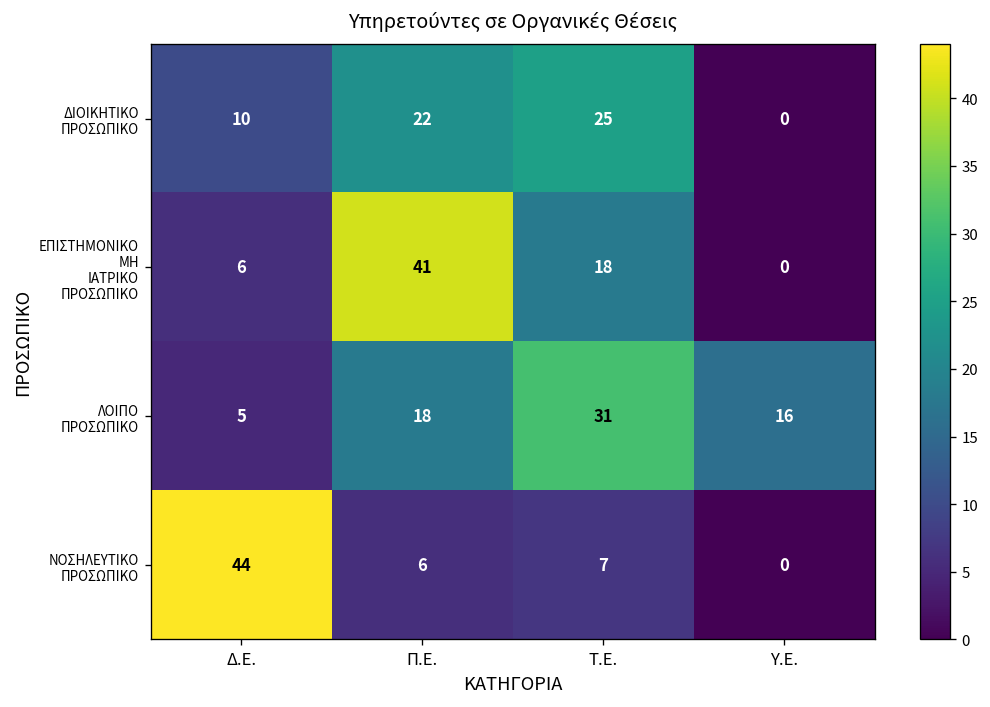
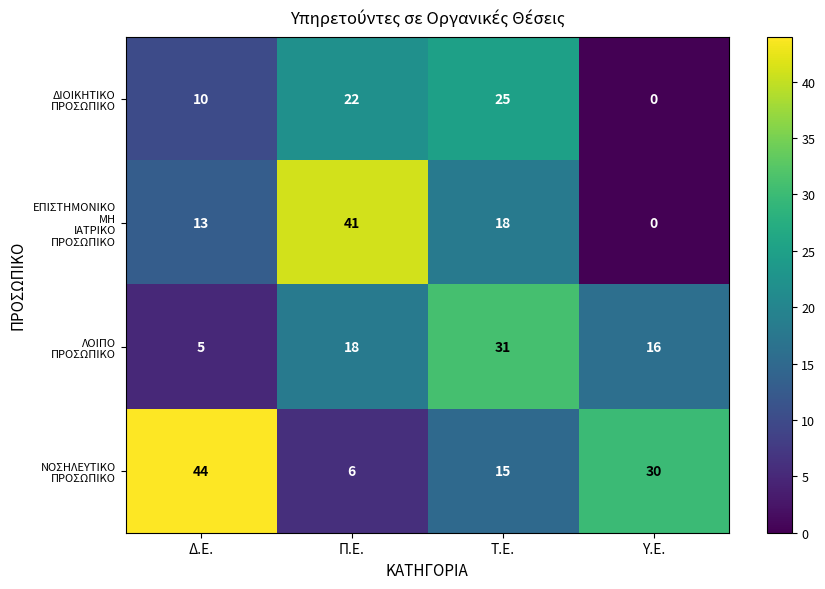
  {
    "ΔΙΟΙΚΗΤΙΚΟ ΠΡΟΣΩΠΙΚΟ": {
      "Δ.Ε.": 10,
      "Π.Ε.": 22,
      "Τ.Ε.": 25,
      "Υ.Ε.": 0
    },
    "ΕΠΙΣΤΗΜΟΝΙΚΟ ΜΗ ΙΑΤΡΙΚΟ ΠΡΟΣΩΠΙΚΟ": {
-     "Δ.Ε.": 6,
+     "Δ.Ε.": 13,
      "Π.Ε.": 41,
      "Τ.Ε.": 18,
      "Υ.Ε.": 0
    },
    "ΛΟΙΠΟ ΠΡΟΣΩΠΙΚΟ": {
      "Δ.Ε.": 5,
      "Π.Ε.": 18,
      "Τ.Ε.": 31,
      "Υ.Ε.": 16
    },
    "ΝΟΣΗΛΕΥΤΙΚΟ ΠΡΟΣΩΠΙΚΟ": {
      "Δ.Ε.": 44,
      "Π.Ε.": 6,
-     "Τ.Ε.": 7,
-     "Υ.Ε.": 0
+     "Τ.Ε.": 15,
+     "Υ.Ε.": 30
    }
  }
